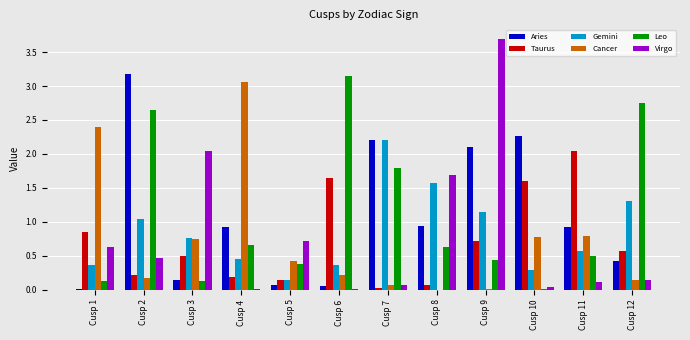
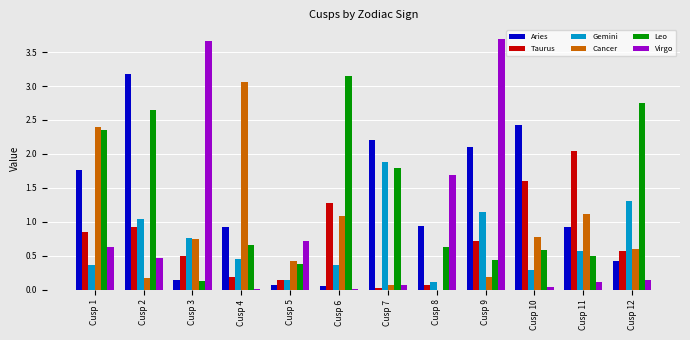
  {
    "Aries": {
-     "Cusp 1": 0.0,
+     "Cusp 1": 1.8,
      "Cusp 2": 3.2,
      "Cusp 3": 0.1,
      "Cusp 4": 0.9,
      "Cusp 5": 0.1,
      "Cusp 6": 0.1,
      "Cusp 7": 2.2,
      "Cusp 8": 0.9,
      "Cusp 9": 2.1,
-     "Cusp 10": 2.3,
+     "Cusp 10": 2.4,
      "Cusp 11": 0.9,
      "Cusp 12": 0.4
    },
    "Taurus": {
      "Cusp 1": 0.9,
-     "Cusp 2": 0.2,
+     "Cusp 2": 0.9,
      "Cusp 3": 0.5,
      "Cusp 4": 0.2,
      "Cusp 5": 0.1,
-     "Cusp 6": 1.7,
+     "Cusp 6": 1.3,
      "Cusp 8": 0.1,
      "Cusp 9": 0.7,
      "Cusp 10": 1.6,
      "Cusp 11": 2.0,
      "Cusp 12": 0.6
    },
    "Gemini": {
      "Cusp 1": 0.4,
      "Cusp 2": 1.0,
      "Cusp 3": 0.8,
      "Cusp 4": 0.4,
      "Cusp 5": 0.1,
      "Cusp 6": 0.4,
-     "Cusp 7": 2.2,
-     "Cusp 8": 1.6,
+     "Cusp 7": 1.9,
+     "Cusp 8": 0.1,
      "Cusp 9": 1.2,
      "Cusp 10": 0.3,
      "Cusp 11": 0.6,
      "Cusp 12": 1.3
    },
    "Cancer": {
      "Cusp 1": 2.4,
      "Cusp 2": 0.2,
      "Cusp 3": 0.7,
      "Cusp 4": 3.1,
      "Cusp 5": 0.4,
-     "Cusp 6": 0.2,
+     "Cusp 6": 1.1,
      "Cusp 7": 0.1,
-     "Cusp 9": 0.0,
+     "Cusp 9": 0.2,
      "Cusp 10": 0.8,
-     "Cusp 11": 0.8,
-     "Cusp 12": 0.1
+     "Cusp 11": 1.1,
+     "Cusp 12": 0.6
    },
    "Leo": {
-     "Cusp 1": 0.1,
+     "Cusp 1": 2.4,
      "Cusp 2": 2.6,
      "Cusp 3": 0.1,
      "Cusp 4": 0.7,
      "Cusp 5": 0.4,
      "Cusp 6": 3.2,
      "Cusp 7": 1.8,
      "Cusp 8": 0.6,
      "Cusp 9": 0.4,
-     "Cusp 10": 0.0,
+     "Cusp 10": 0.6,
      "Cusp 11": 0.5,
      "Cusp 12": 2.7
    },
    "Virgo": {
      "Cusp 1": 0.6,
      "Cusp 2": 0.5,
-     "Cusp 3": 2.0,
+     "Cusp 3": 3.7,
      "Cusp 5": 0.7,
      "Cusp 7": 0.1,
      "Cusp 8": 1.7,
      "Cusp 9": 3.7,
      "Cusp 10": 0.0,
      "Cusp 11": 0.1,
      "Cusp 12": 0.1
    }
  }
